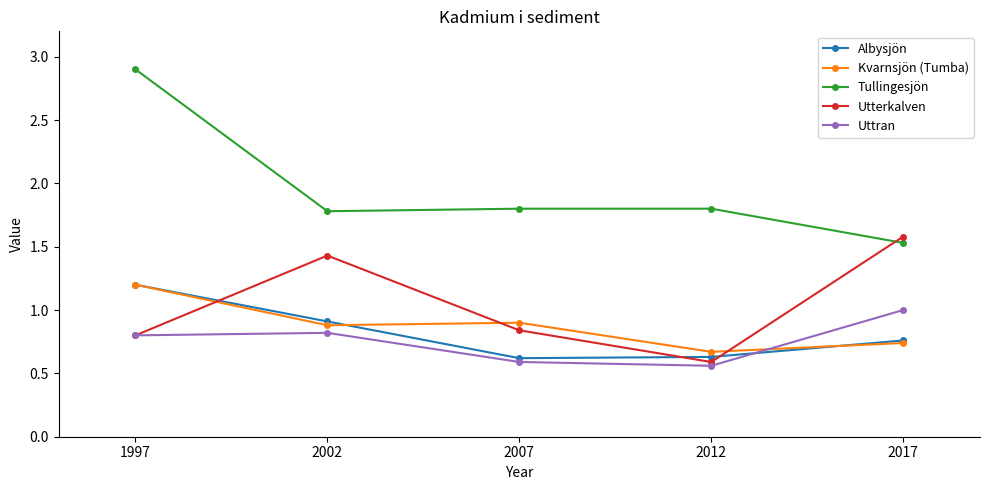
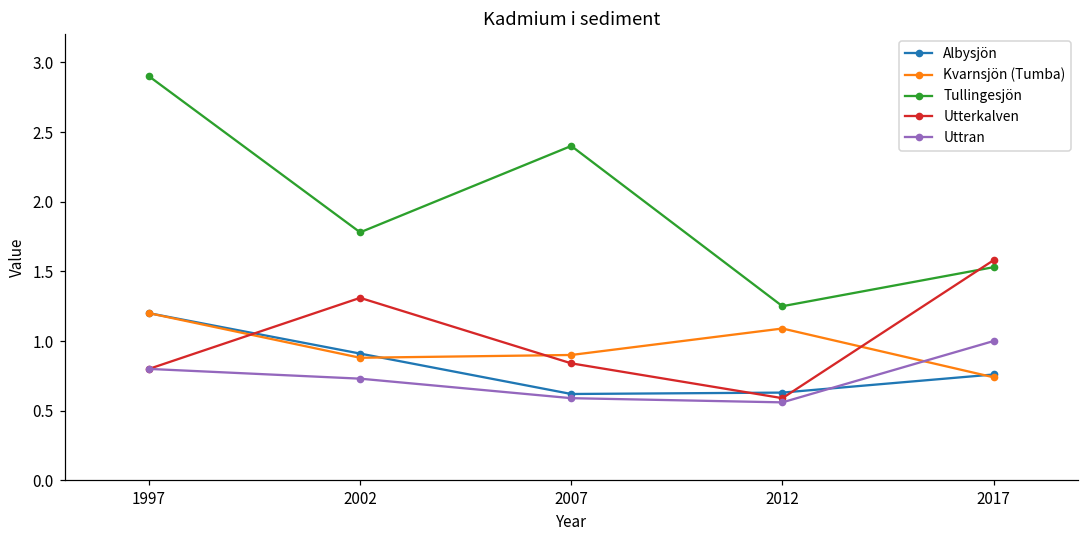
  {
    "Albysjön": {
      "2002": 0.91,
      "2007": 0.62,
      "2012": 0.63,
      "2017": 0.76
    },
    "Kvarnsjön (Tumba)": {
      "2002": 0.88,
      "2007": 0.90,
-     "2012": 0.67,
+     "2012": 1.09,
      "2017": 0.74
    },
    "Tullingesjön": {
      "1997": 2.90,
      "2002": 1.78,
-     "2007": 1.8,
-     "2012": 1.80,
+     "2007": 2.4,
+     "2012": 1.25,
      "2017": 1.53
    },
    "Utterkalven": {
-     "2002": 1.43,
+     "2002": 1.31,
      "2007": 0.84,
      "2012": 0.59,
      "2017": 1.58
    },
    "Uttran": {
-     "2002": 0.82,
+     "2002": 0.73,
      "2007": 0.59,
      "2012": 0.56,
      "2017": 1.00
    }
  }
